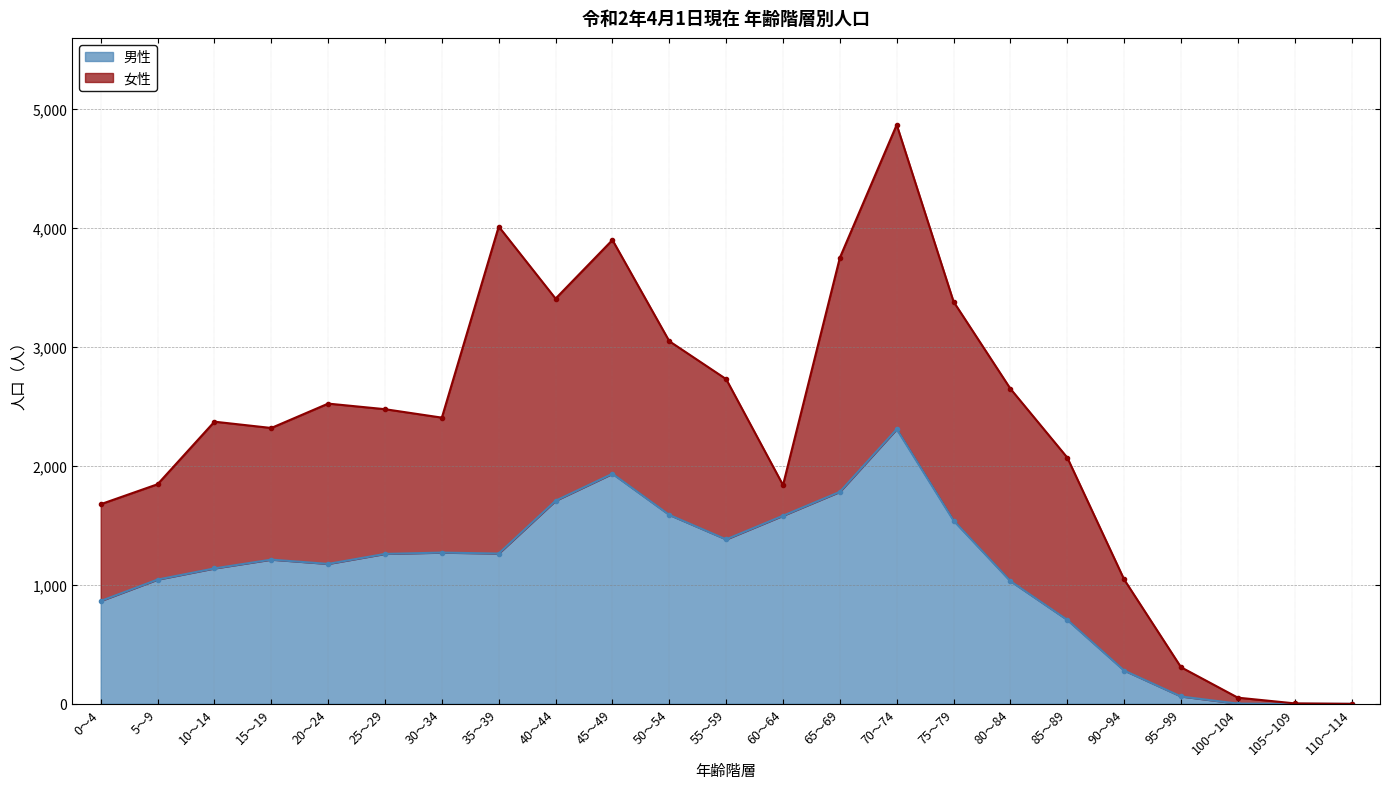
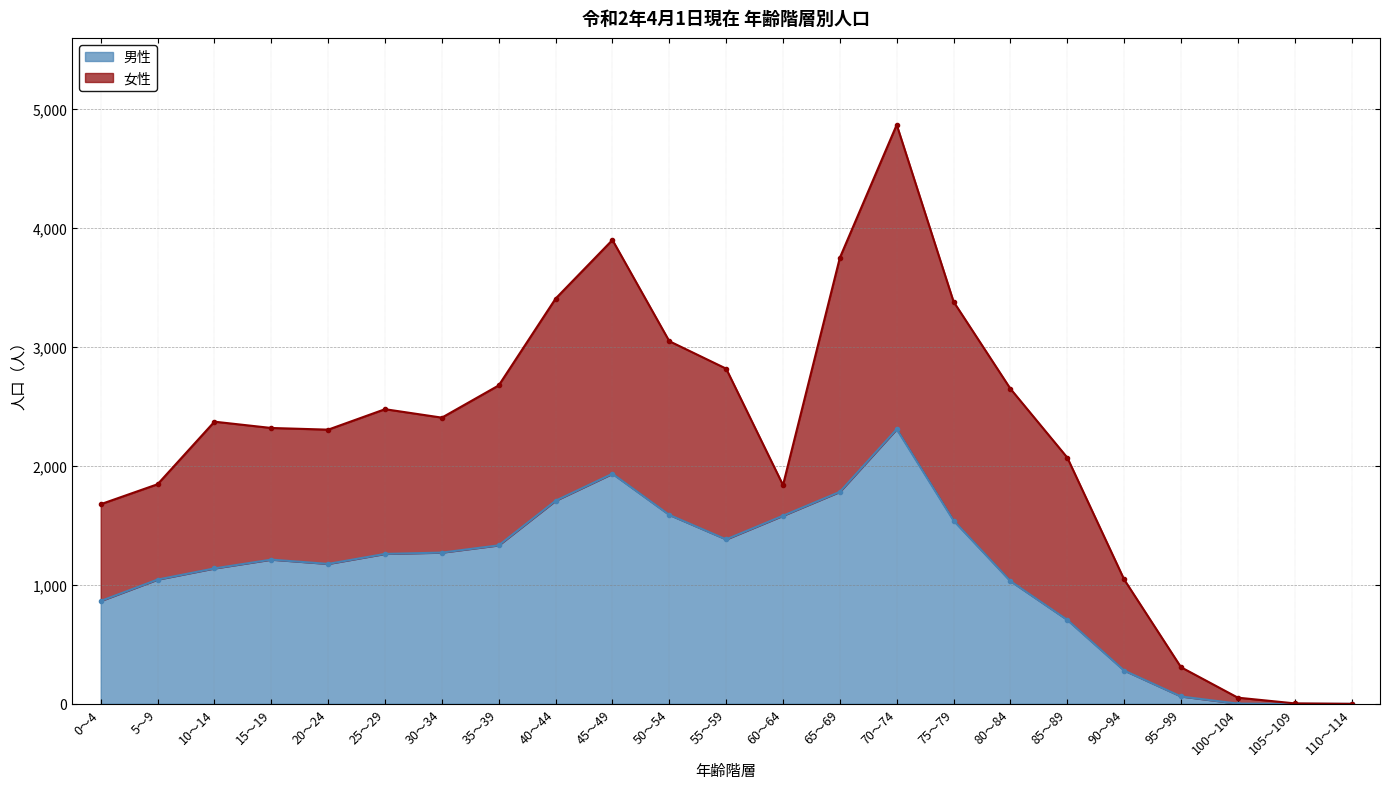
  {
    "男性": {
      "0～4": "870",
      "5～9": "1,050",
      "10～14": "1,140",
      "15～19": "1,210",
      "20～24": "1,180",
      "25～29": "1,260",
      "30～34": "1,270",
-     "35～39": "1,260",
+     "35～39": "1,330",
      "40～44": "1,710",
      "45～49": "1,940",
      "50～54": "1,590",
      "55～59": "1,380",
      "60～64": "1,580",
      "65～69": "1,780",
      "70～74": "2,310",
      "75～79": "1,540",
      "80～84": "1,030",
      "85～89": "710",
      "90～94": "280",
      "95～99": "60",
      "100～104": "0"
    },
    "女性": {
      "0～4": "810",
      "5～9": "800",
      "10～14": "1,230",
      "15～19": "1,110",
-     "20～24": "1,350",
+     "20～24": "1,130",
      "25～29": "1,220",
      "30～34": "1,140",
-     "35～39": "2,750",
+     "35～39": "1,350",
      "40～44": "1,700",
      "45～49": "1,970",
      "50～54": "1,460",
-     "55～59": "1,350",
+     "55～59": "1,440",
      "60～64": "260",
      "65～69": "1,970",
      "70～74": "2,560",
      "75～79": "1,840",
      "80～84": "1,620",
      "85～89": "1,370",
      "90～94": "770",
      "95～99": "250",
      "100～104": "50"
    }
  }
